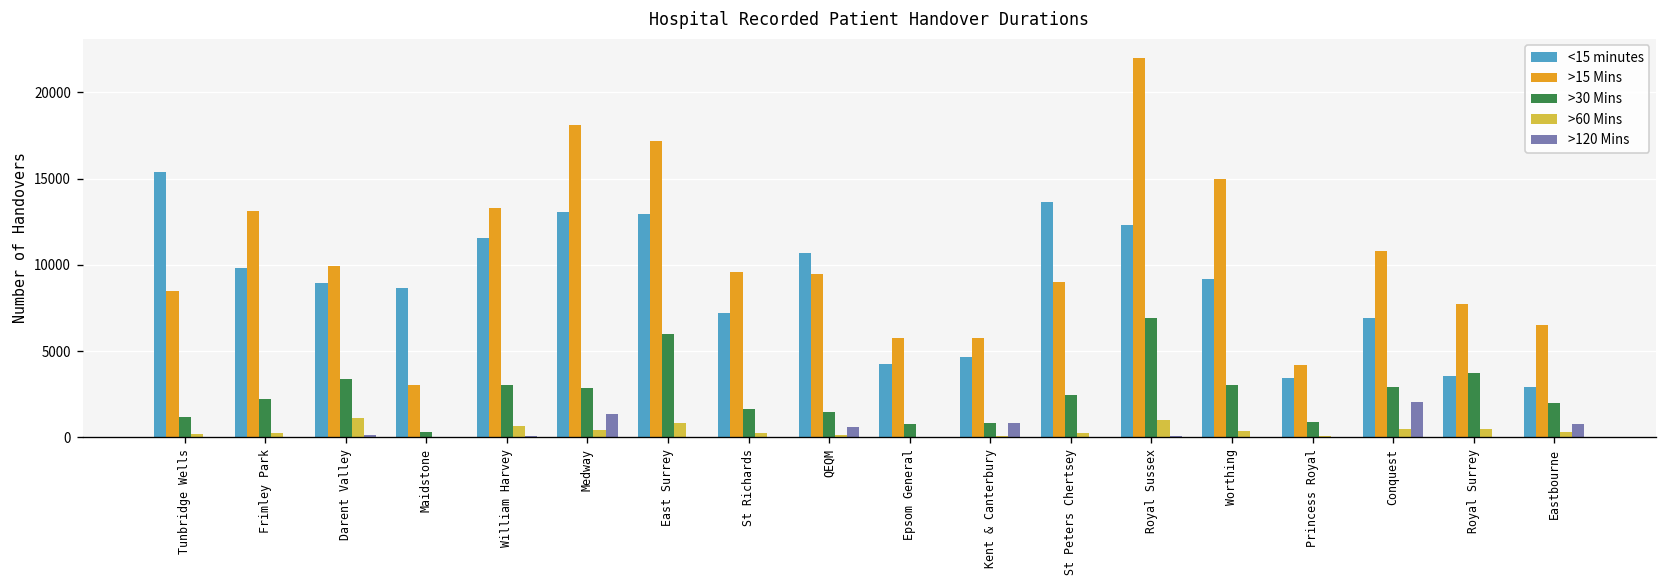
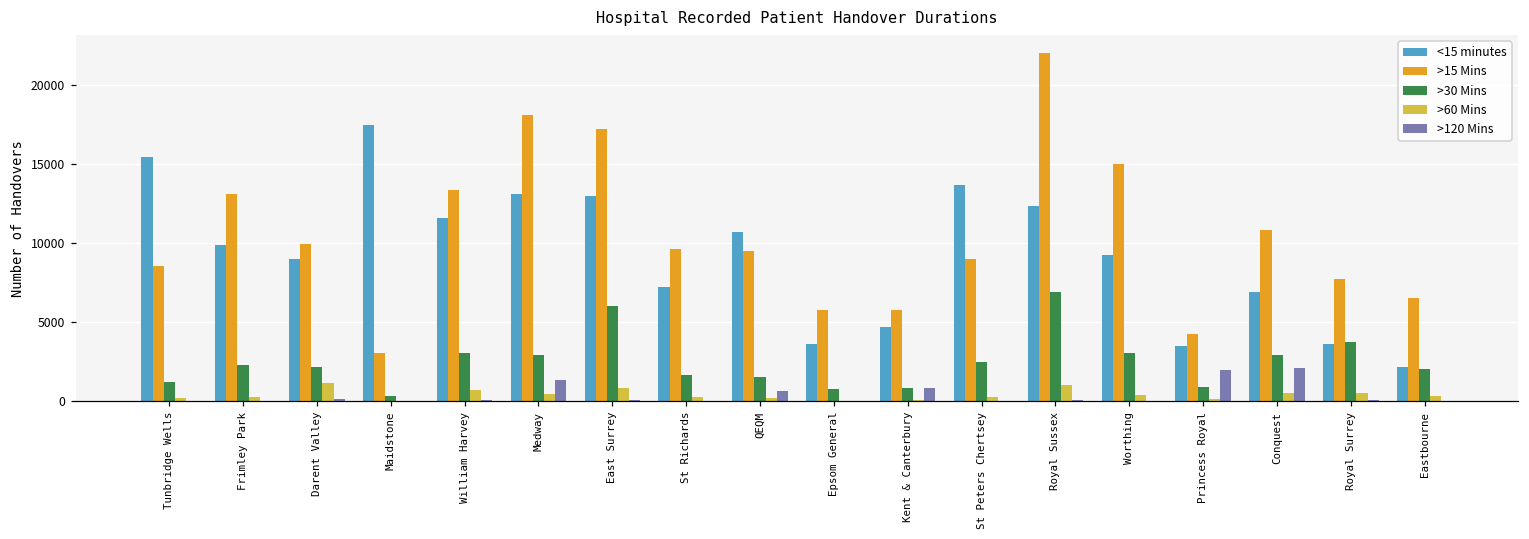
  {
    "<15 minutes": {
      "Tunbridge Wells": 15400,
      "Frimley Park": 9900,
      "Darent Valley": 9000,
-     "Maidstone": 8700,
+     "Maidstone": 17500,
      "William Harvey": 11500,
      "Medway": 13100,
      "East Surrey": 13000,
      "St Richards": 7200,
      "QEQM": 10700,
-     "Epsom General": 4300,
+     "Epsom General": 3600,
      "Kent & Canterbury": 4700,
      "St Peters Chertsey": 13700,
      "Royal Sussex": 12300,
      "Worthing": 9200,
      "Princess Royal": 3400,
      "Conquest": 6900,
      "Royal Surrey": 3600,
-     "Eastbourne": 2900
+     "Eastbourne": 2200
    },
    ">30 Mins": {
      "Tunbridge Wells": 1200,
      "Frimley Park": 2200,
-     "Darent Valley": 3400,
+     "Darent Valley": 2100,
      "Maidstone": 300,
      "William Harvey": 3000,
      "Medway": 2900,
      "East Surrey": 6000,
      "St Richards": 1700,
      "QEQM": 1500,
      "Epsom General": 800,
      "Kent & Canterbury": 800,
      "St Peters Chertsey": 2500,
      "Royal Sussex": 6900,
      "Worthing": 3100,
      "Princess Royal": 900,
      "Conquest": 2900,
      "Royal Surrey": 3700,
      "Eastbourne": 2000
    },
    ">120 Mins": {
      "Medway": 1300,
      "QEQM": 600,
      "Kent & Canterbury": 800,
-     "Princess Royal": 0,
+     "Princess Royal": 2000,
      "Conquest": 2100,
-     "Eastbourne": 800
+     "Eastbourne": 0
    }
  }
